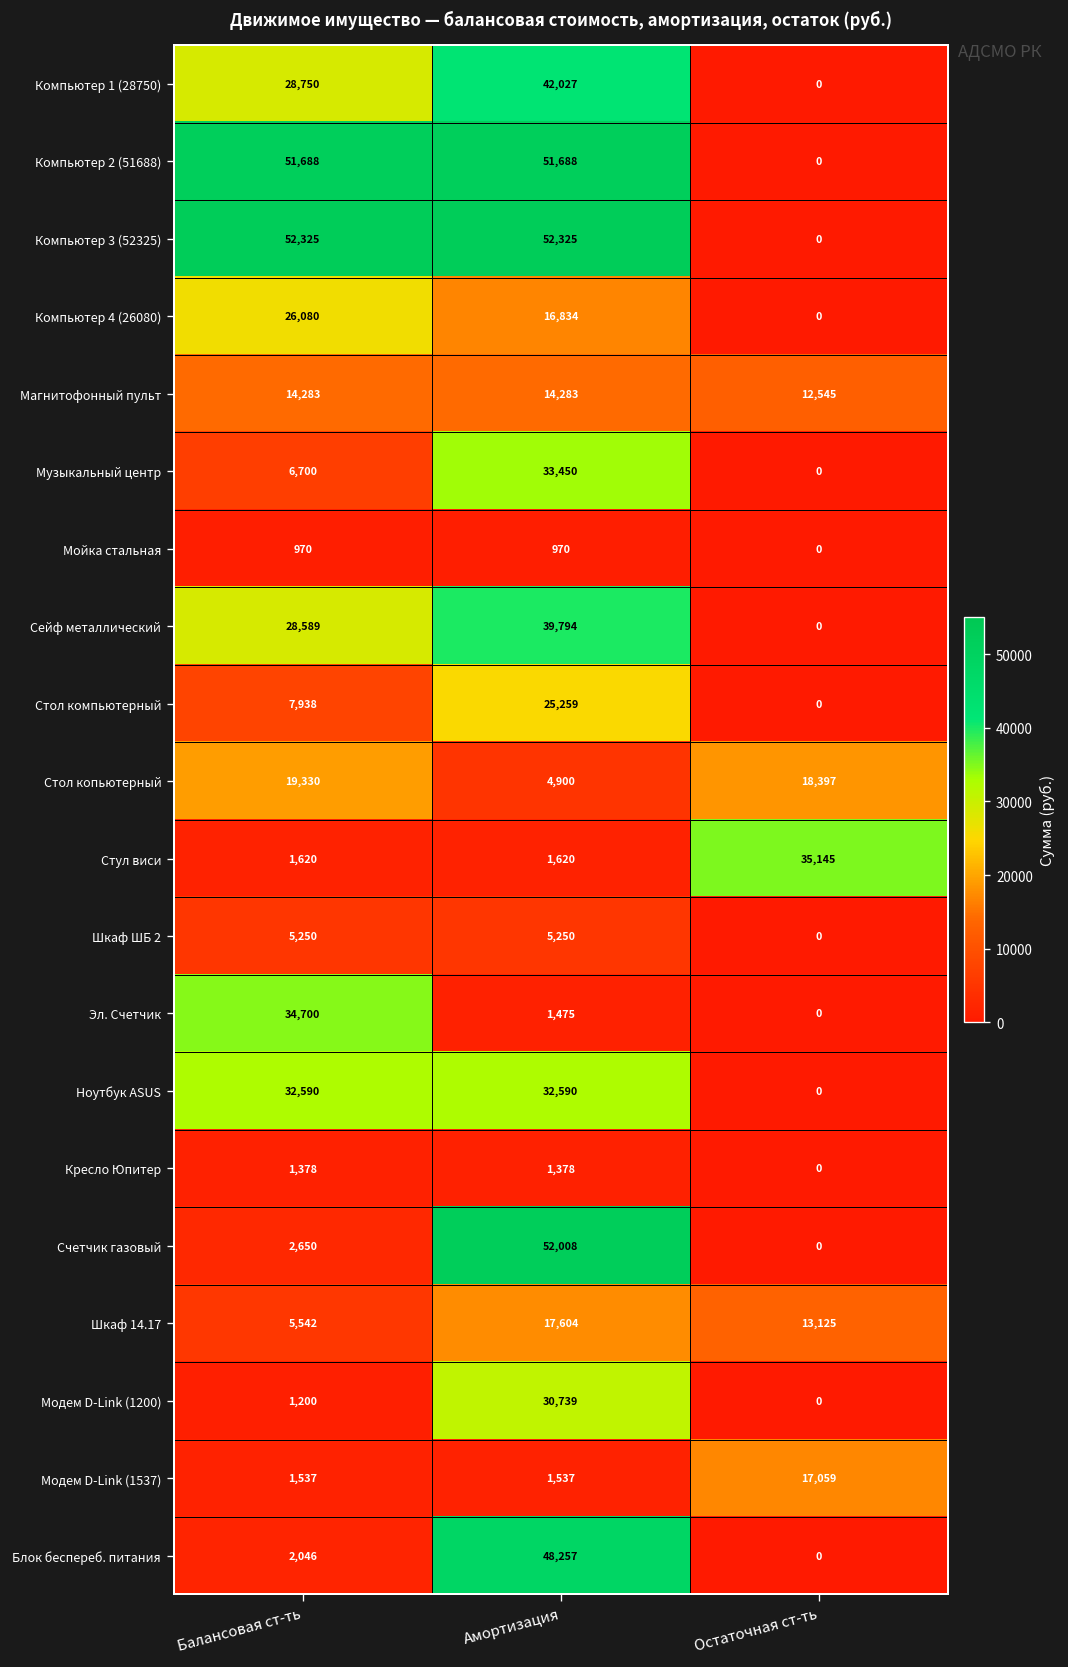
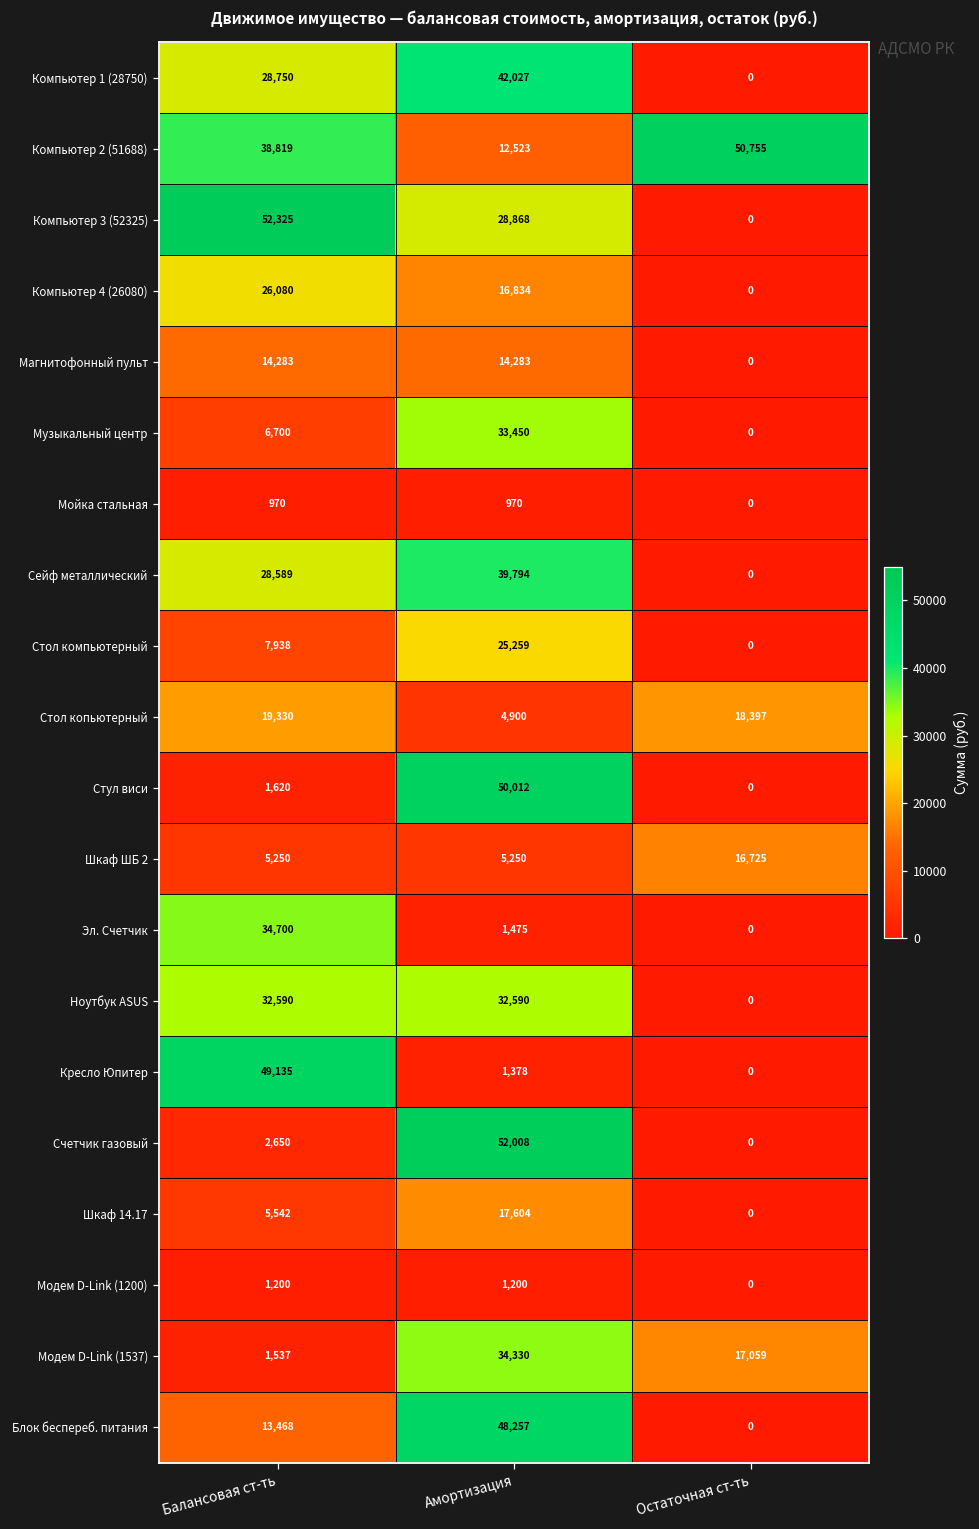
  {
    "Компьютер 1 (28750)": {
      "Балансовая ст-ть": "28,750",
      "Амортизация": "42,027",
      "Остаточная ст-ть": "0"
    },
    "Компьютер 2 (51688)": {
-     "Балансовая ст-ть": "51,688",
-     "Амортизация": "51,688",
-     "Остаточная ст-ть": "0"
+     "Балансовая ст-ть": "38,819",
+     "Амортизация": "12,523",
+     "Остаточная ст-ть": "50,755"
    },
    "Компьютер 3 (52325)": {
      "Балансовая ст-ть": "52,325",
-     "Амортизация": "52,325",
+     "Амортизация": "28,868",
      "Остаточная ст-ть": "0"
    },
    "Компьютер 4 (26080)": {
      "Балансовая ст-ть": "26,080",
      "Амортизация": "16,834",
      "Остаточная ст-ть": "0"
    },
    "Магнитофонный пульт": {
      "Балансовая ст-ть": "14,283",
      "Амортизация": "14,283",
-     "Остаточная ст-ть": "12,545"
+     "Остаточная ст-ть": "0"
    },
    "Музыкальный центр": {
      "Балансовая ст-ть": "6,700",
      "Амортизация": "33,450",
      "Остаточная ст-ть": "0"
    },
    "Мойка стальная": {
      "Балансовая ст-ть": "970",
      "Амортизация": "970",
      "Остаточная ст-ть": "0"
    },
    "Сейф металлический": {
      "Балансовая ст-ть": "28,589",
      "Амортизация": "39,794",
      "Остаточная ст-ть": "0"
    },
    "Стол компьютерный": {
      "Балансовая ст-ть": "7,938",
      "Амортизация": "25,259",
      "Остаточная ст-ть": "0"
    },
    "Стол копьютерный": {
      "Балансовая ст-ть": "19,330",
      "Амортизация": "4,900",
      "Остаточная ст-ть": "18,397"
    },
    "Стул виси": {
      "Балансовая ст-ть": "1,620",
-     "Амортизация": "1,620",
-     "Остаточная ст-ть": "35,145"
+     "Амортизация": "50,012",
+     "Остаточная ст-ть": "0"
    },
    "Шкаф ШБ 2": {
      "Балансовая ст-ть": "5,250",
      "Амортизация": "5,250",
-     "Остаточная ст-ть": "0"
+     "Остаточная ст-ть": "16,725"
    },
    "Эл. Счетчик": {
      "Балансовая ст-ть": "34,700",
      "Амортизация": "1,475",
      "Остаточная ст-ть": "0"
    },
    "Ноутбук ASUS": {
      "Балансовая ст-ть": "32,590",
      "Амортизация": "32,590",
      "Остаточная ст-ть": "0"
    },
    "Кресло Юпитер": {
-     "Балансовая ст-ть": "1,378",
+     "Балансовая ст-ть": "49,135",
      "Амортизация": "1,378",
      "Остаточная ст-ть": "0"
    },
    "Счетчик газовый": {
      "Балансовая ст-ть": "2,650",
      "Амортизация": "52,008",
      "Остаточная ст-ть": "0"
    },
    "Шкаф 14.17": {
      "Балансовая ст-ть": "5,542",
      "Амортизация": "17,604",
-     "Остаточная ст-ть": "13,125"
+     "Остаточная ст-ть": "0"
    },
    "Модем D-Link (1200)": {
      "Балансовая ст-ть": "1,200",
-     "Амортизация": "30,739",
+     "Амортизация": "1,200",
      "Остаточная ст-ть": "0"
    },
    "Модем D-Link (1537)": {
      "Балансовая ст-ть": "1,537",
-     "Амортизация": "1,537",
+     "Амортизация": "34,330",
      "Остаточная ст-ть": "17,059"
    },
    "Блок беспереб. питания": {
-     "Балансовая ст-ть": "2,046",
+     "Балансовая ст-ть": "13,468",
      "Амортизация": "48,257",
      "Остаточная ст-ть": "0"
    }
  }
